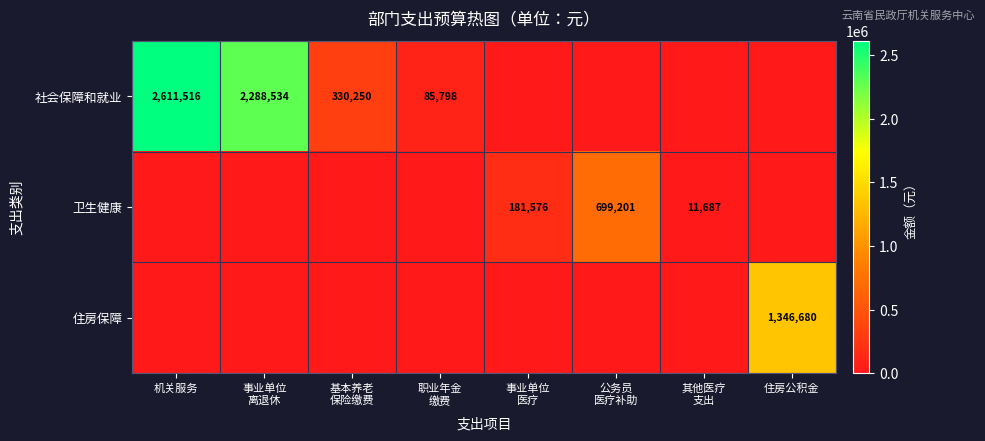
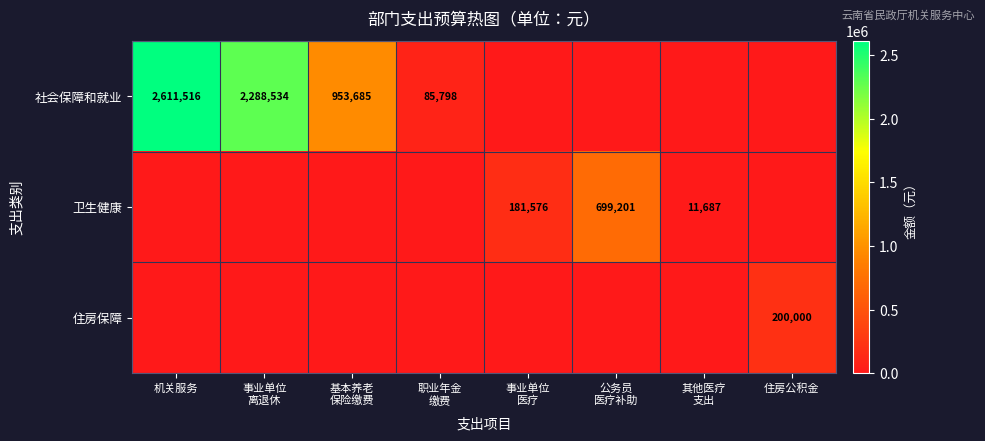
  {
    "社会保障和就业": {
      "机关服务": "2,611,516",
      "事业单位 离退休": "2,288,534",
-     "基本养老 保险缴费": "330,250",
+     "基本养老 保险缴费": "953,685",
      "职业年金 缴费": "85,798"
    },
    "卫生健康": {
      "事业单位 医疗": "181,576",
      "公务员 医疗补助": "699,201",
      "其他医疗 支出": "11,687"
    },
    "住房保障": {
-     "住房公积金": "1,346,680"
+     "住房公积金": "200,000"
    }
  }
